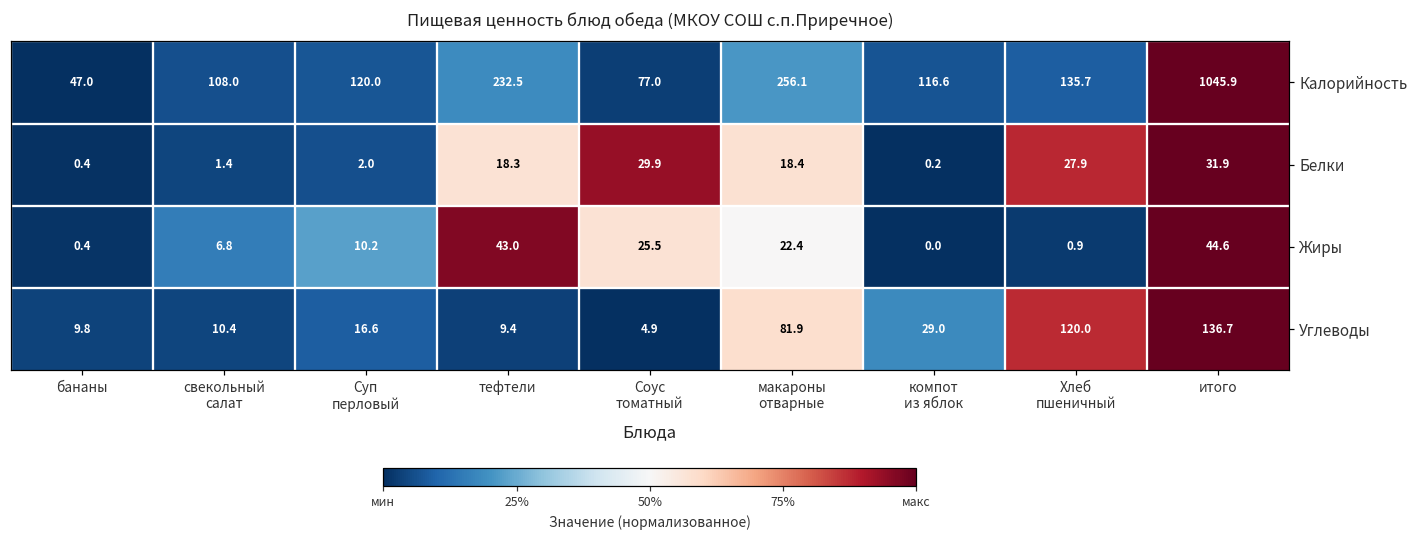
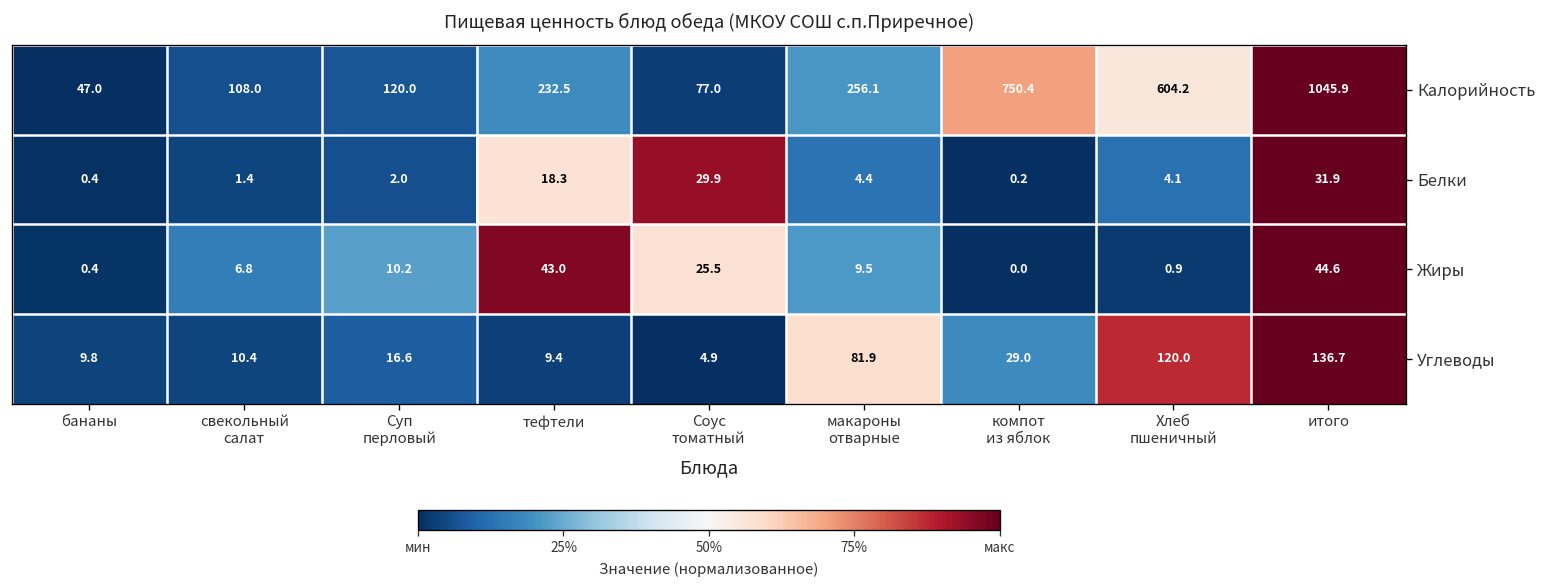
  {
    "Калорийность": {
      "бананы": 47.0,
      "свекольный салат": 108.0,
      "Суп перловый": 120.0,
      "тефтели": 232.5,
      "Соус томатный": 77.0,
      "макароны отварные": 256.1,
-     "компот из яблок": 116.6,
-     "Хлеб пшеничный": 135.7,
+     "компот из яблок": 750.4,
+     "Хлеб пшеничный": 604.2,
      "итого": 1045.9
    },
    "Белки": {
      "бананы": 0.4,
      "свекольный салат": 1.4,
      "Суп перловый": 2.0,
      "тефтели": 18.3,
      "Соус томатный": 29.9,
-     "макароны отварные": 18.4,
+     "макароны отварные": 4.4,
      "компот из яблок": 0.2,
-     "Хлеб пшеничный": 27.9,
+     "Хлеб пшеничный": 4.1,
      "итого": 31.9
    },
    "Жиры": {
      "бананы": 0.4,
      "свекольный салат": 6.8,
      "Суп перловый": 10.2,
      "тефтели": 43.0,
      "Соус томатный": 25.5,
-     "макароны отварные": 22.4,
+     "макароны отварные": 9.5,
      "компот из яблок": 0.0,
      "Хлеб пшеничный": 0.9,
      "итого": 44.6
    },
    "Углеводы": {
      "бананы": 9.8,
      "свекольный салат": 10.4,
      "Суп перловый": 16.6,
      "тефтели": 9.4,
      "Соус томатный": 4.9,
      "макароны отварные": 81.9,
      "компот из яблок": 29.0,
      "Хлеб пшеничный": 120.0,
      "итого": 136.7
    }
  }
